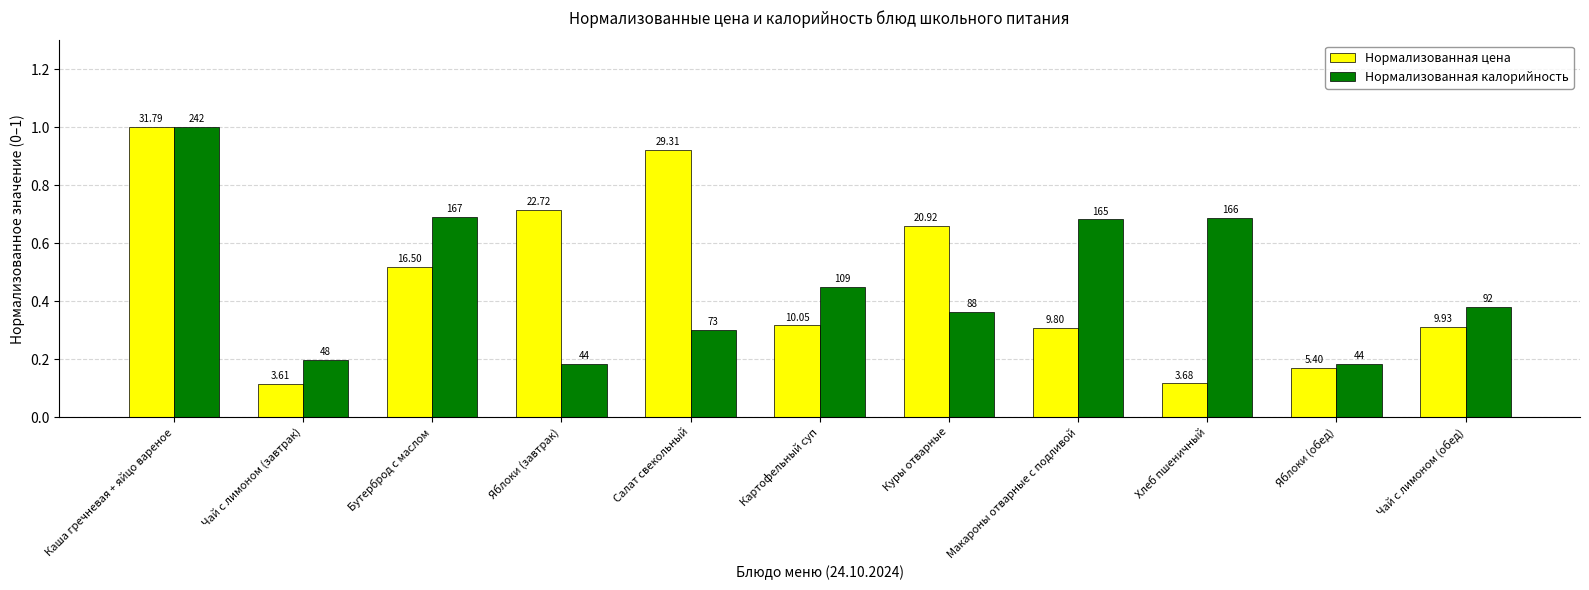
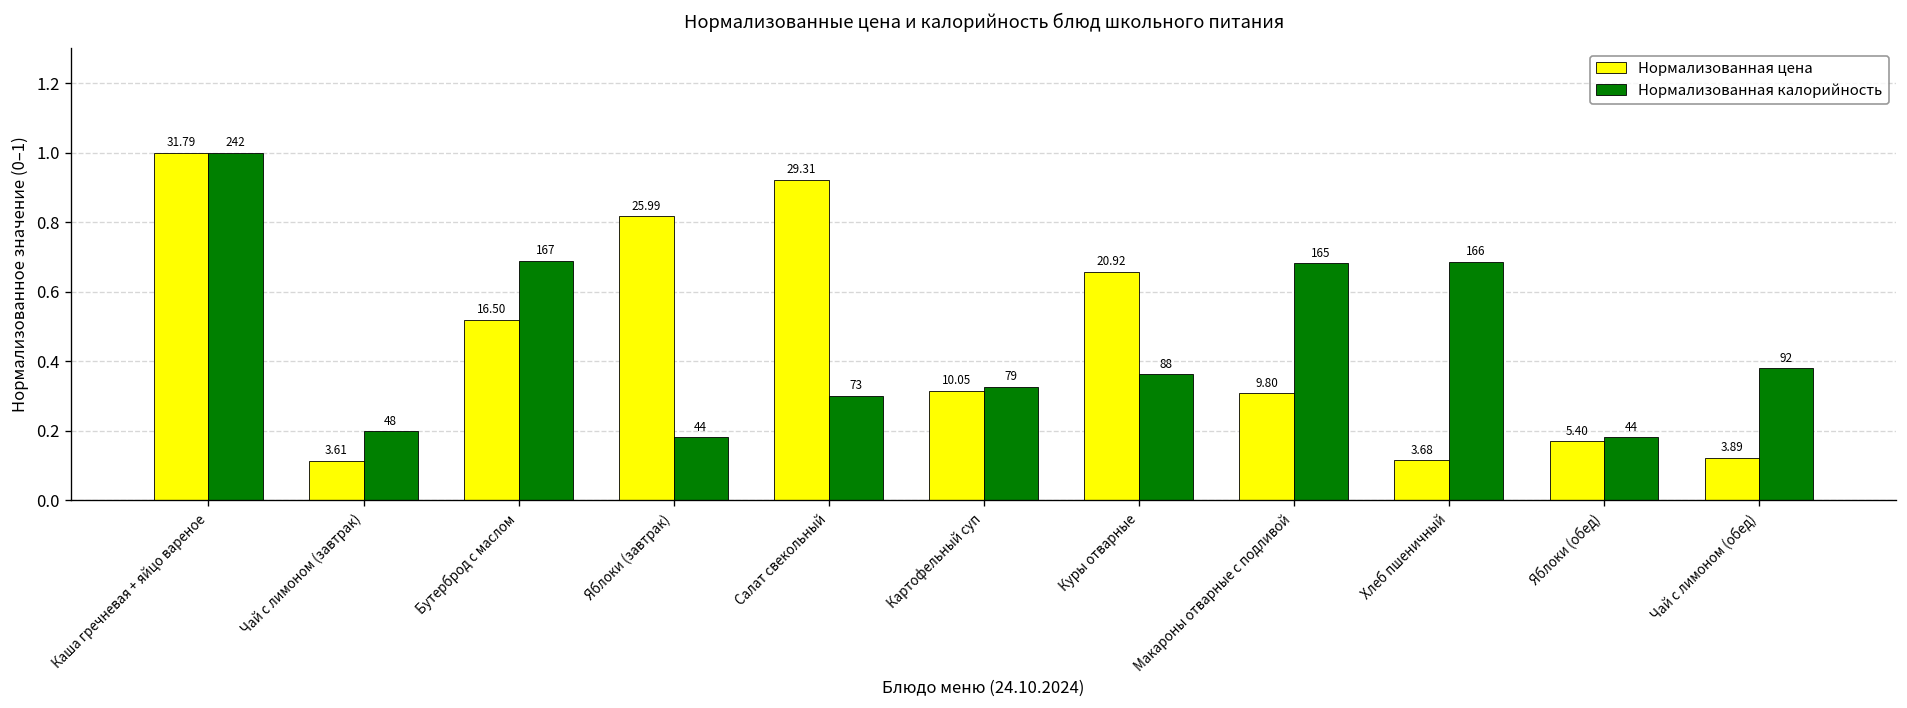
  {
    "Нормализованная цена": {
-     "Яблоки (завтрак)": 22.72,
-     "Чай с лимоном (обед)": 9.93
+     "Яблоки (завтрак)": 25.99,
+     "Чай с лимоном (обед)": 3.89
    },
    "Нормализованная калорийность": {
-     "Картофельный суп": 109
+     "Картофельный суп": 79
    }
  }
